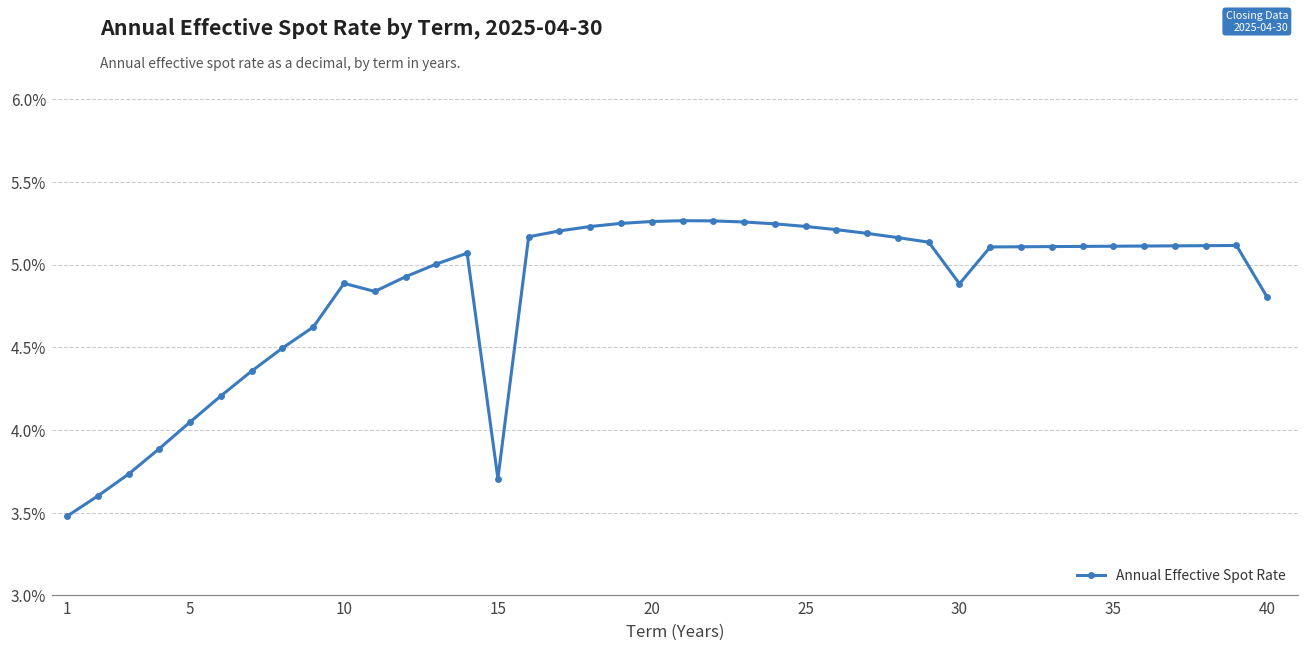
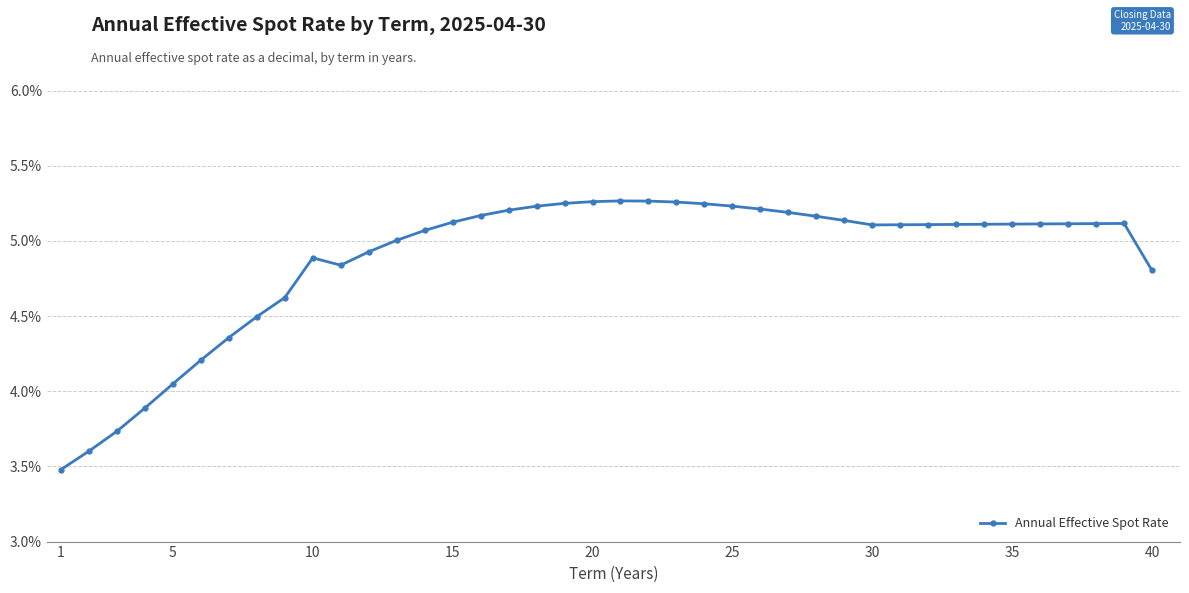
  {
    "1": "3.48%",
    "5": "4.05%",
    "10": "4.89%",
-   "15": "3.71%",
+   "15": "5.12%",
    "20": "5.26%",
    "25": "5.23%",
-   "30": "4.88%",
+   "30": "5.11%",
    "35": "5.11%",
    "40": "4.80%"
  }
